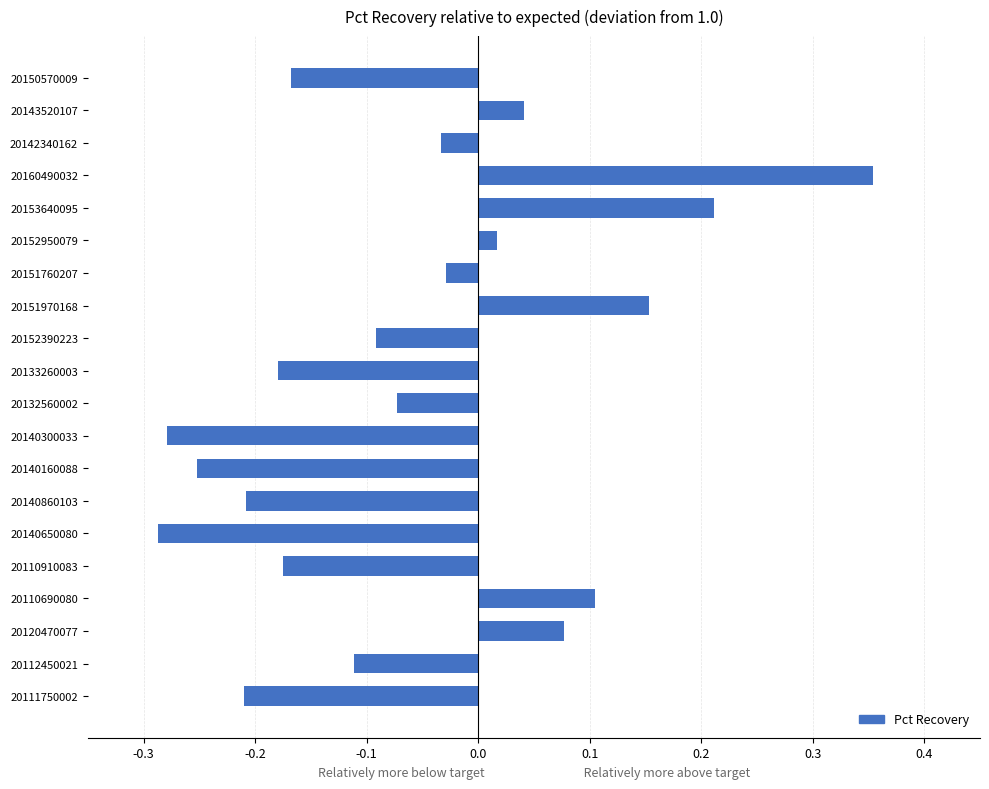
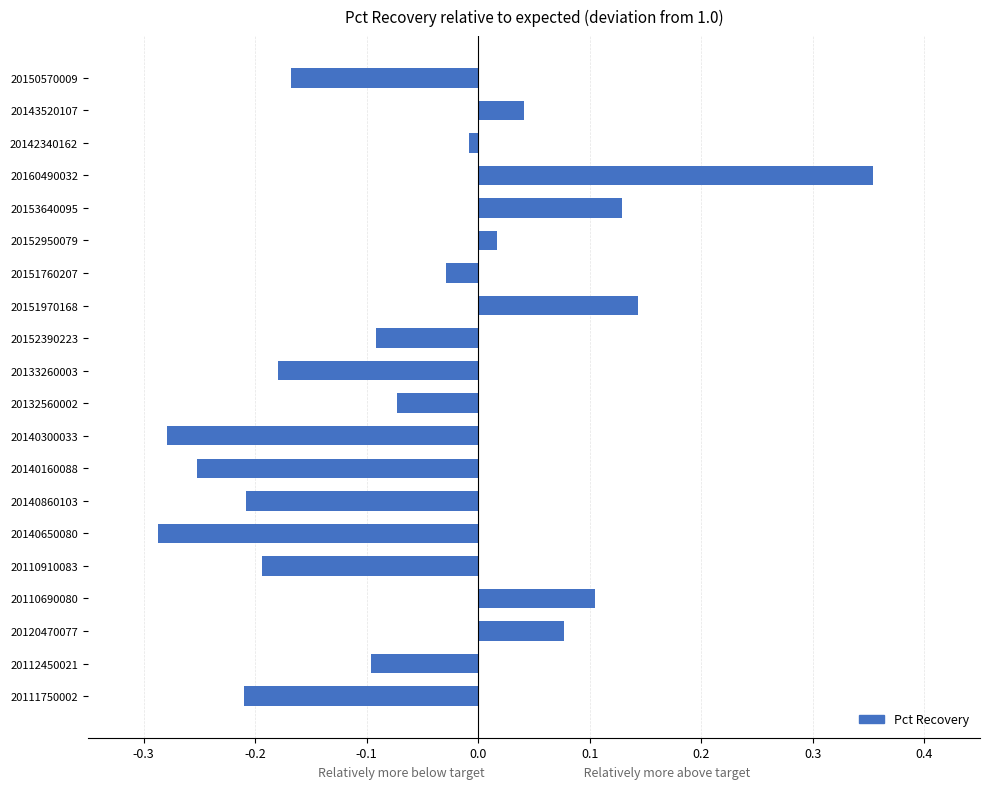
  {
    "20150570009": -0.167,
    "20143520107": 0.041,
-   "20142340162": -0.033,
+   "20142340162": -0.008,
    "20160490032": 0.354,
-   "20153640095": 0.212,
+   "20153640095": 0.129,
    "20152950079": 0.017,
    "20151760207": -0.029,
-   "20151970168": 0.154,
+   "20151970168": 0.143,
    "20152390223": -0.092,
    "20133260003": -0.180,
    "20132560002": -0.073,
    "20140300033": -0.279,
    "20140160088": -0.252,
    "20140860103": -0.208,
    "20140650080": -0.287,
-   "20110910083": -0.175,
+   "20110910083": -0.194,
    "20110690080": 0.105,
    "20120470077": 0.077,
-   "20112450021": -0.111,
+   "20112450021": -0.097,
    "20111750002": -0.210
  }
